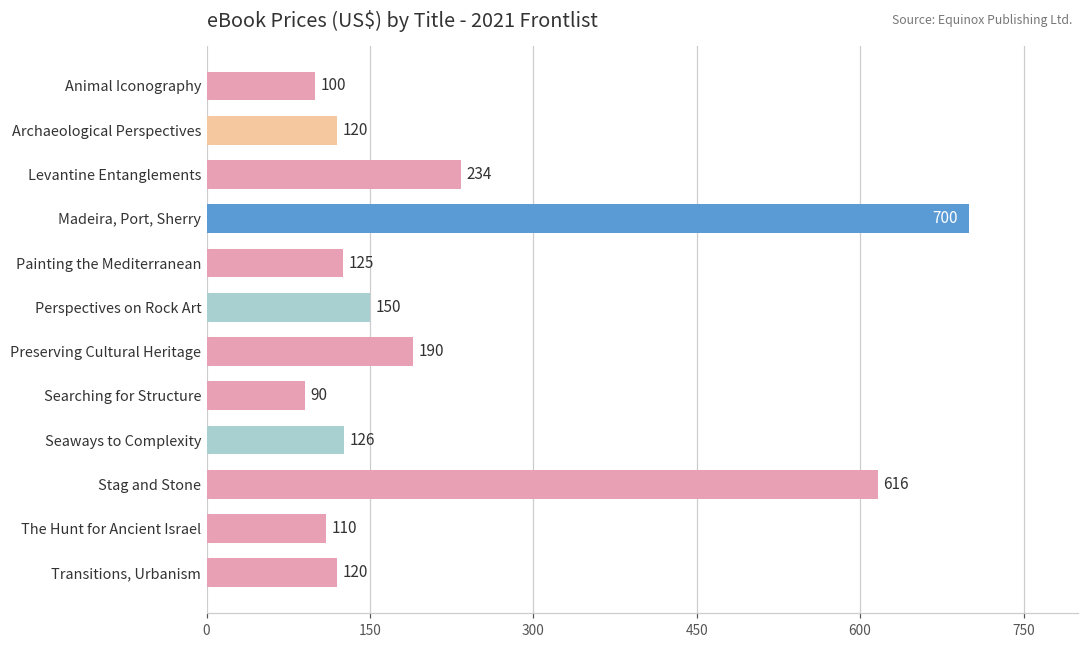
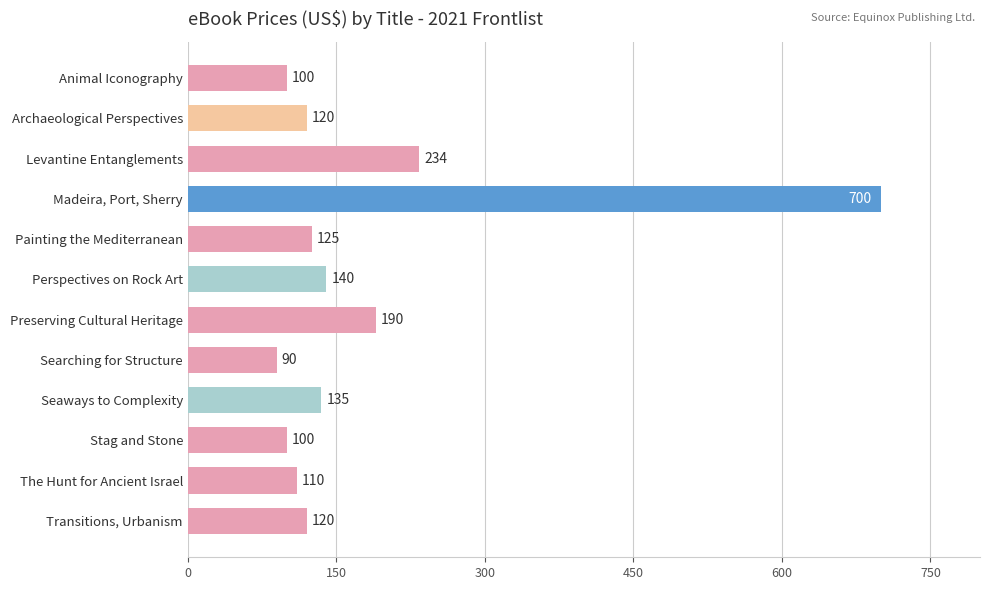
  {
    "Animal Iconography": 100,
    "Archaeological Perspectives": 120,
    "Levantine Entanglements": 234,
    "Madeira, Port, Sherry": 700,
    "Painting the Mediterranean": 125,
-   "Perspectives on Rock Art": 150,
+   "Perspectives on Rock Art": 140,
    "Preserving Cultural Heritage": 190,
    "Searching for Structure": 90,
-   "Seaways to Complexity": 126,
-   "Stag and Stone": 616,
+   "Seaways to Complexity": 135,
+   "Stag and Stone": 100,
    "The Hunt for Ancient Israel": 110,
    "Transitions, Urbanism": 120
  }
